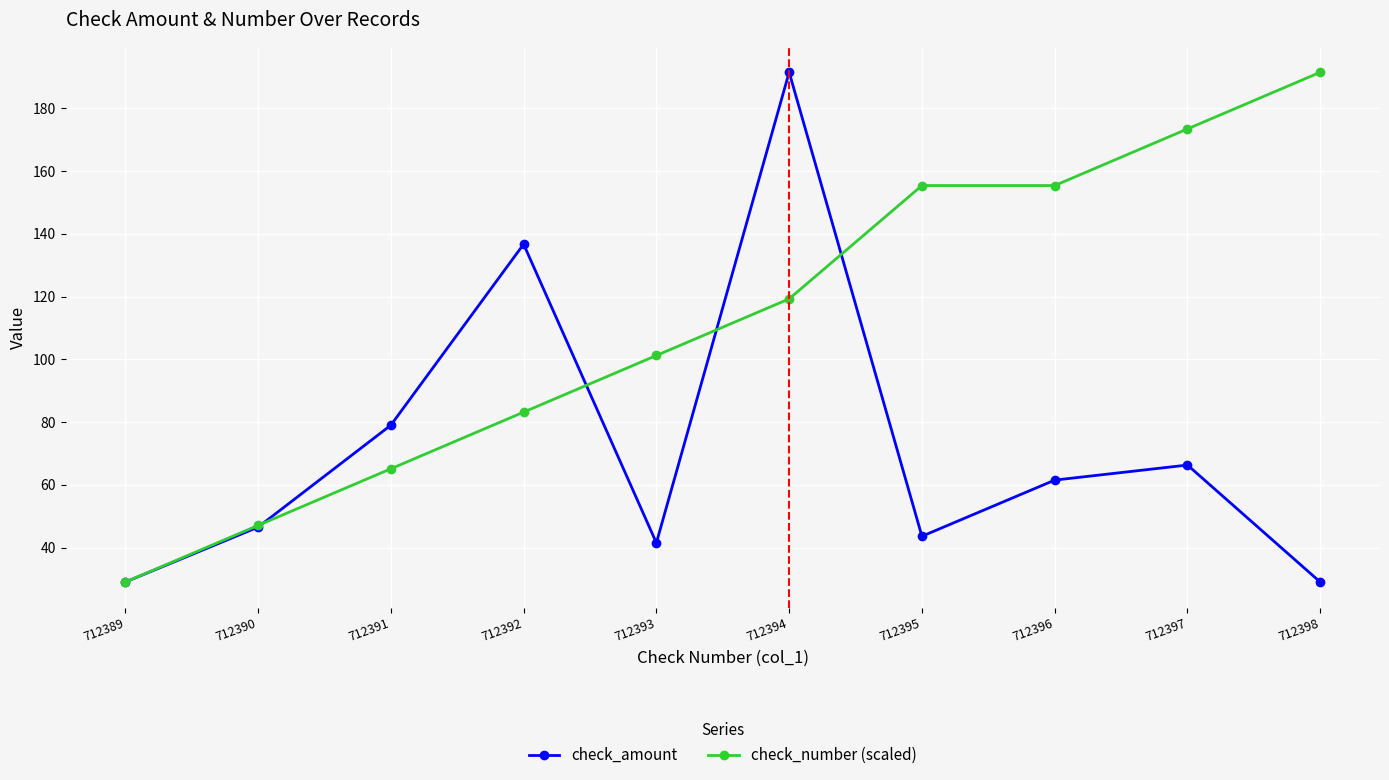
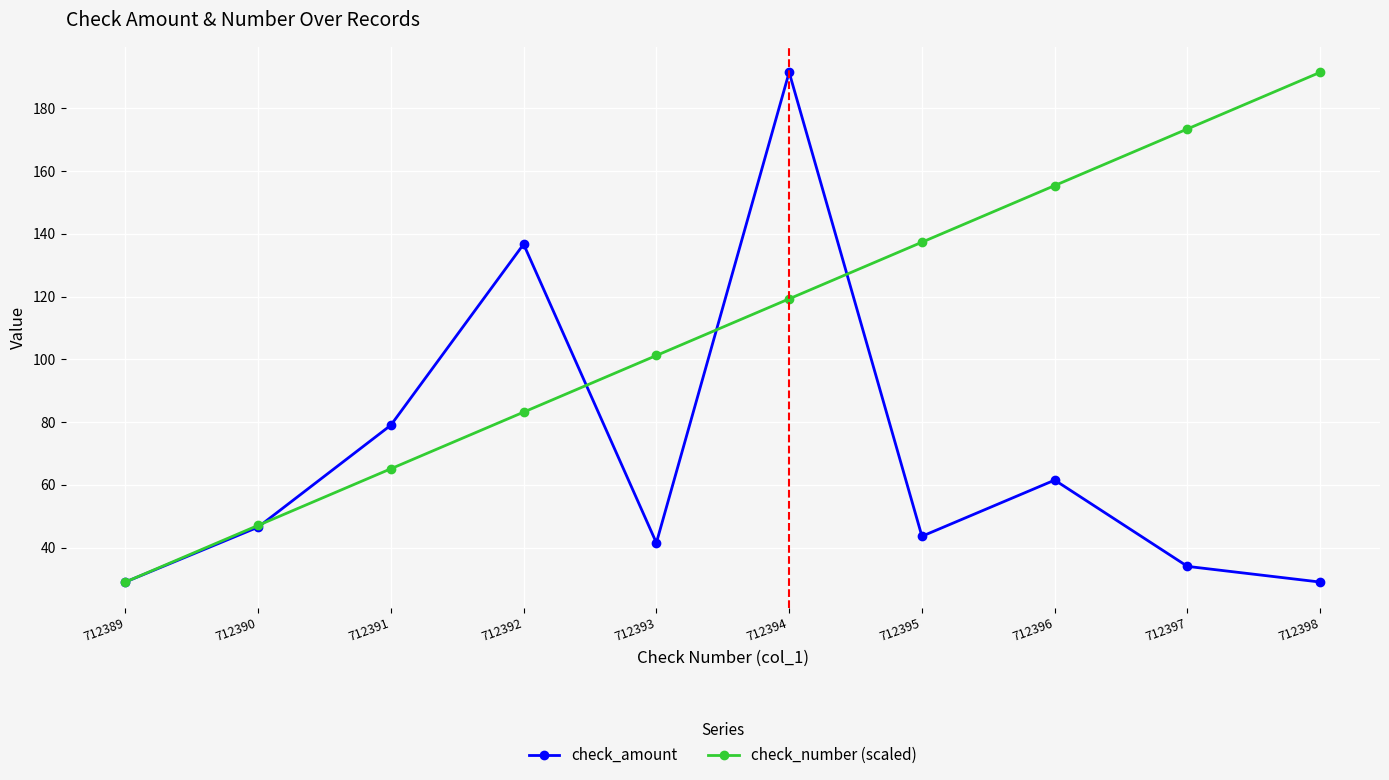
  {
    "check_amount": {
      "712391": 79,
      "712392": 137,
      "712393": 42,
      "712394": 192,
      "712395": 44,
      "712396": 62,
-     "712397": 66,
+     "712397": 34,
      "712398": 29
    },
    "check_number (scaled)": {
      "712391": 65,
      "712392": 83,
      "712393": 101,
      "712394": 119,
-     "712395": 155,
+     "712395": 137,
      "712396": 155,
      "712397": 173,
      "712398": 192
    }
  }
